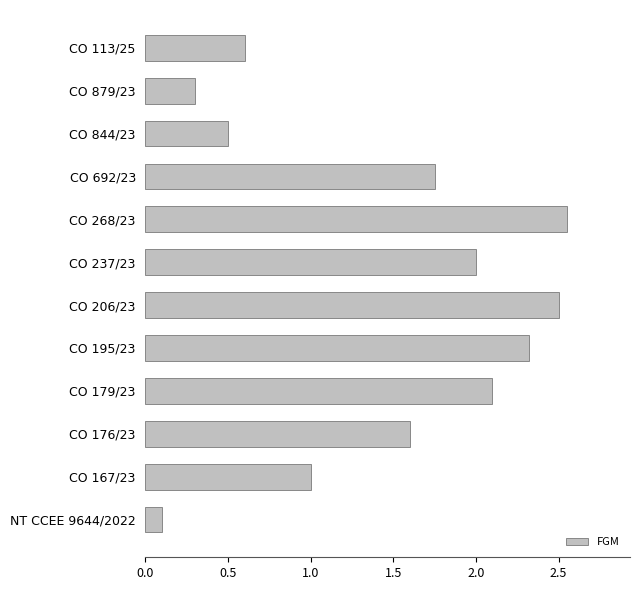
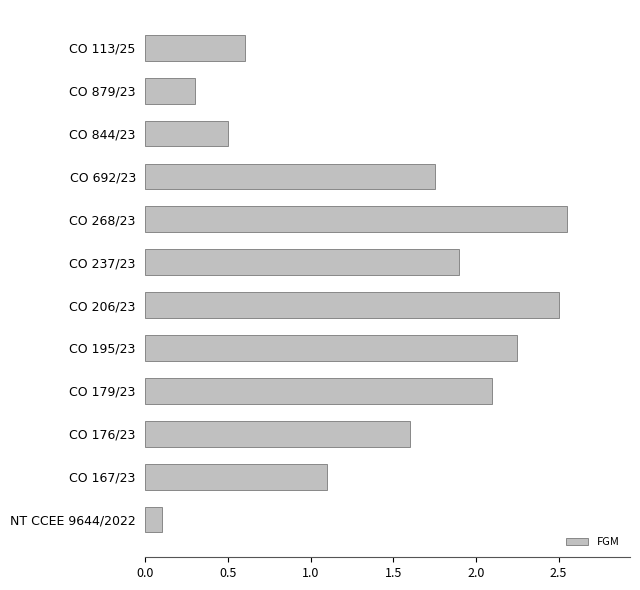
  {
    "CO 113/25": 0.60,
    "CO 879/23": 0.30,
    "CO 844/23": 0.50,
    "CO 692/23": 1.75,
    "CO 268/23": 2.55,
-   "CO 237/23": 2.0,
+   "CO 237/23": 1.9,
    "CO 206/23": 2.50,
-   "CO 195/23": 2.32,
+   "CO 195/23": 2.25,
    "CO 179/23": 2.10,
    "CO 176/23": 1.60,
-   "CO 167/23": 1.0,
+   "CO 167/23": 1.1,
    "NT CCEE 9644/2022": 0.10
  }
